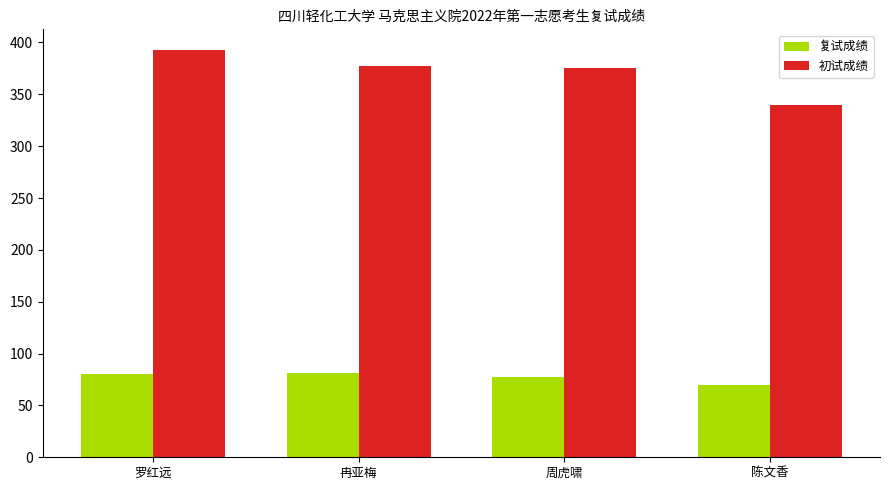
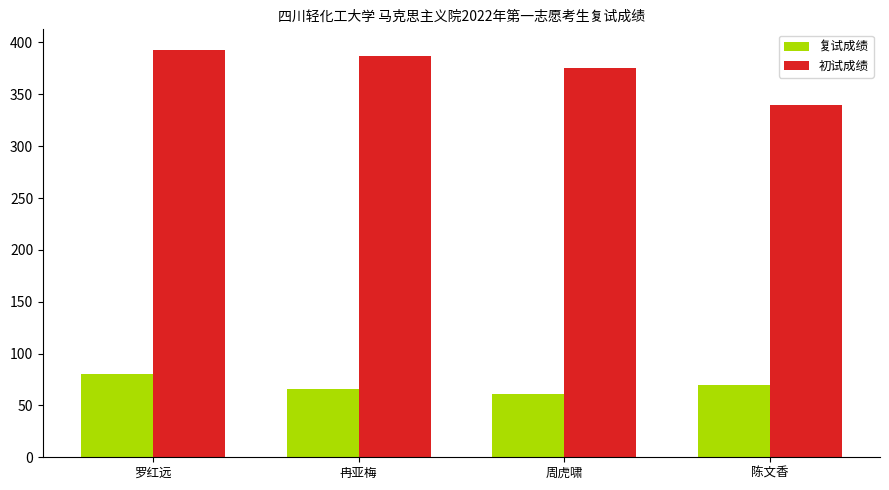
  {
    "复试成绩": {
      "罗红远": 80,
-     "冉亚梅": 81,
-     "周虎啸": 78,
+     "冉亚梅": 66,
+     "周虎啸": 61,
      "陈文香": 70
    },
    "初试成绩": {
      "罗红远": 393,
-     "冉亚梅": 377,
+     "冉亚梅": 387,
      "周虎啸": 375,
      "陈文香": 340
    }
  }
